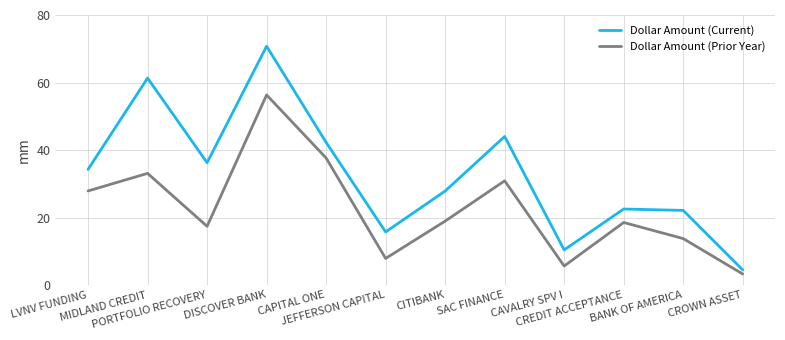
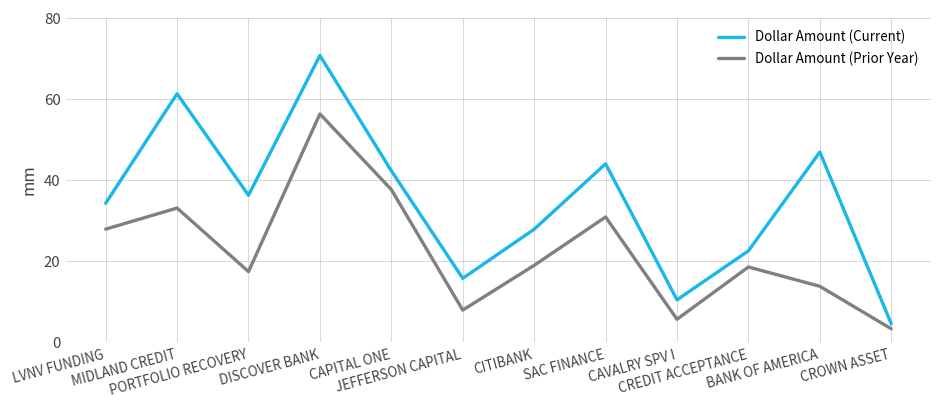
  {
    "Dollar Amount (Current)": {
      "LVNV FUNDING": 34,
      "MIDLAND CREDIT": 61,
      "PORTFOLIO RECOVERY": 36,
      "DISCOVER BANK": 71,
      "CAPITAL ONE": 42,
      "JEFFERSON CAPITAL": 16,
      "CITIBANK": 28,
      "SAC FINANCE": 44,
      "CAVALRY SPV I": 10,
      "CREDIT ACCEPTANCE": 23,
-     "BANK OF AMERICA": 22,
+     "BANK OF AMERICA": 47,
      "CROWN ASSET": 4
    },
    "Dollar Amount (Prior Year)": {
      "LVNV FUNDING": 28,
      "MIDLAND CREDIT": 33,
      "PORTFOLIO RECOVERY": 17,
      "DISCOVER BANK": 56,
      "CAPITAL ONE": 38,
      "JEFFERSON CAPITAL": 8,
      "CITIBANK": 19,
      "SAC FINANCE": 31,
      "CAVALRY SPV I": 6,
      "CREDIT ACCEPTANCE": 19,
      "BANK OF AMERICA": 14,
      "CROWN ASSET": 3
    }
  }
